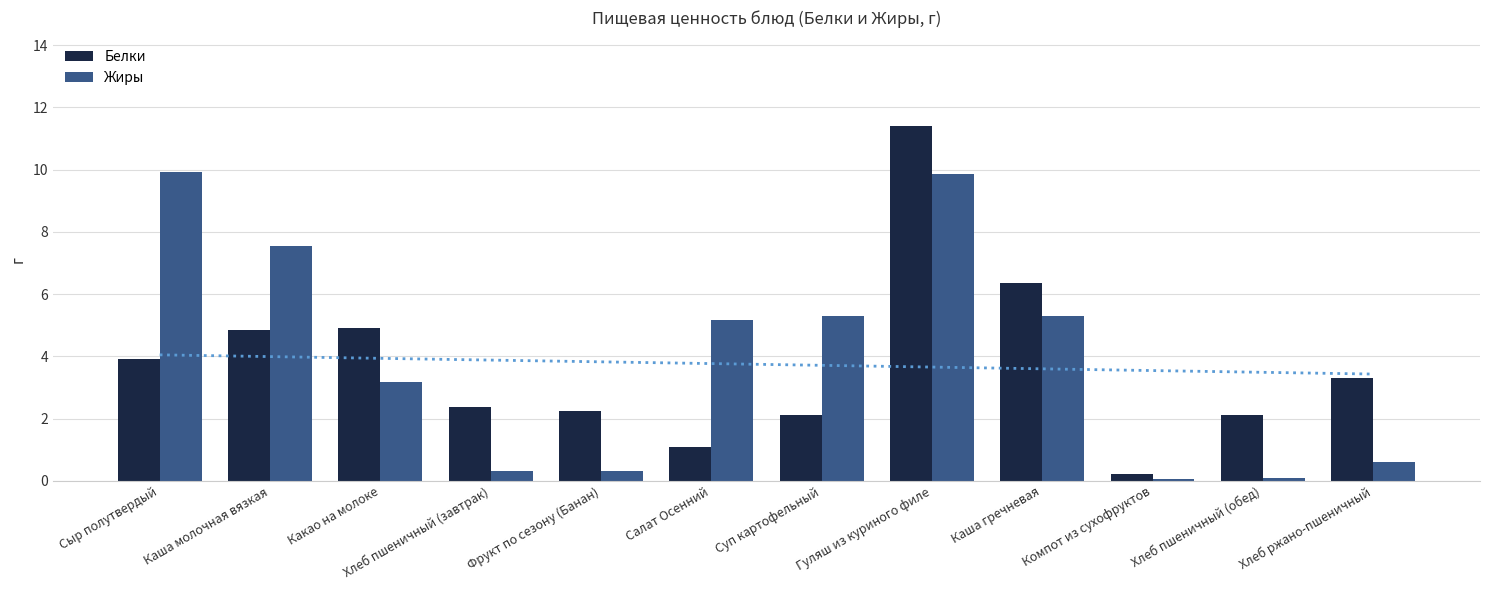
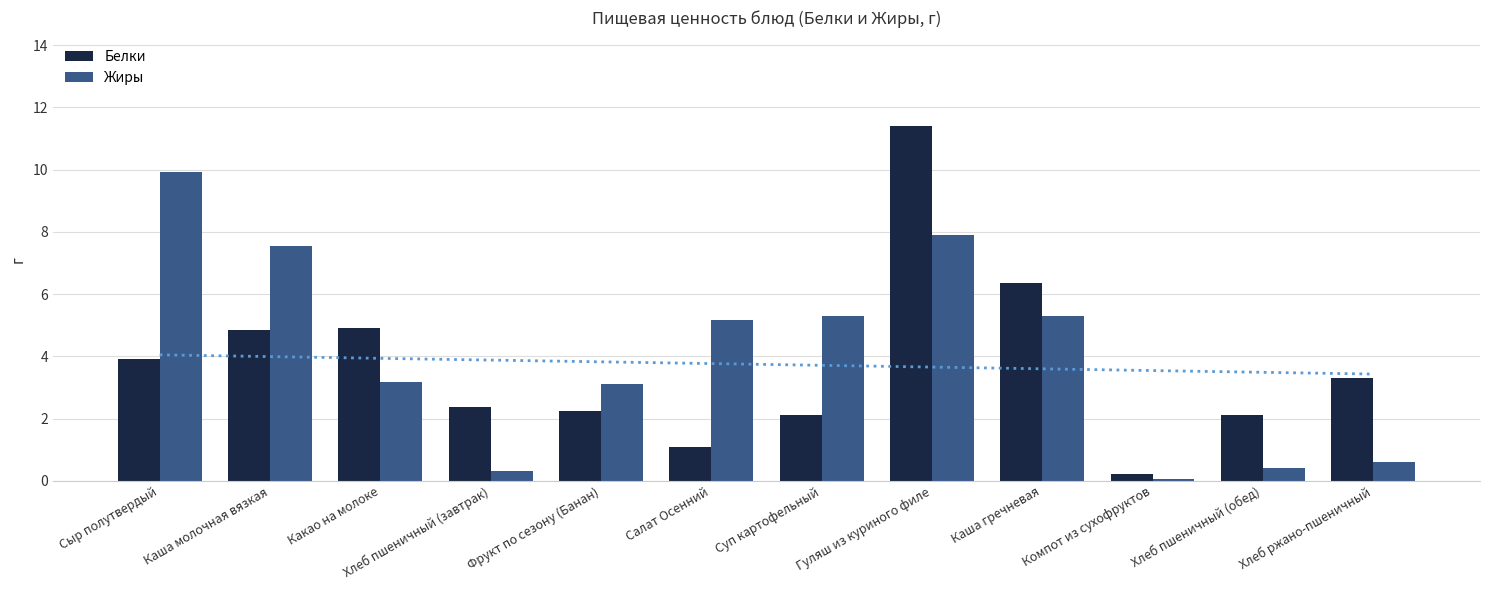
  {
    "Белки": {
      "Сыр полутвердый": 3.9,
      "Каша молочная вязкая": 4.9,
      "Какао на молоке": 4.9,
      "Хлеб пшеничный (завтрак)": 2.4,
      "Фрукт по сезону (Банан)": 2.3,
      "Салат Осенний": 1.1,
      "Суп картофельный": 2.1,
      "Гуляш из куриного филе": 11.4,
      "Каша гречневая": 6.3,
      "Компот из сухофруктов": 0.2,
      "Хлеб пшеничный (обед)": 2.1,
      "Хлеб ржано-пшеничный": 3.3
    },
    "Жиры": {
      "Сыр полутвердый": 9.9,
      "Каша молочная вязкая": 7.5,
      "Какао на молоке": 3.2,
      "Хлеб пшеничный (завтрак)": 0.3,
-     "Фрукт по сезону (Банан)": 0.3,
+     "Фрукт по сезону (Банан)": 3.1,
      "Салат Осенний": 5.2,
      "Суп картофельный": 5.3,
-     "Гуляш из куриного филе": 9.9,
+     "Гуляш из куриного филе": 7.9,
      "Каша гречневая": 5.3,
-     "Хлеб пшеничный (обед)": 0.1,
+     "Хлеб пшеничный (обед)": 0.4,
      "Хлеб ржано-пшеничный": 0.6
    }
  }
